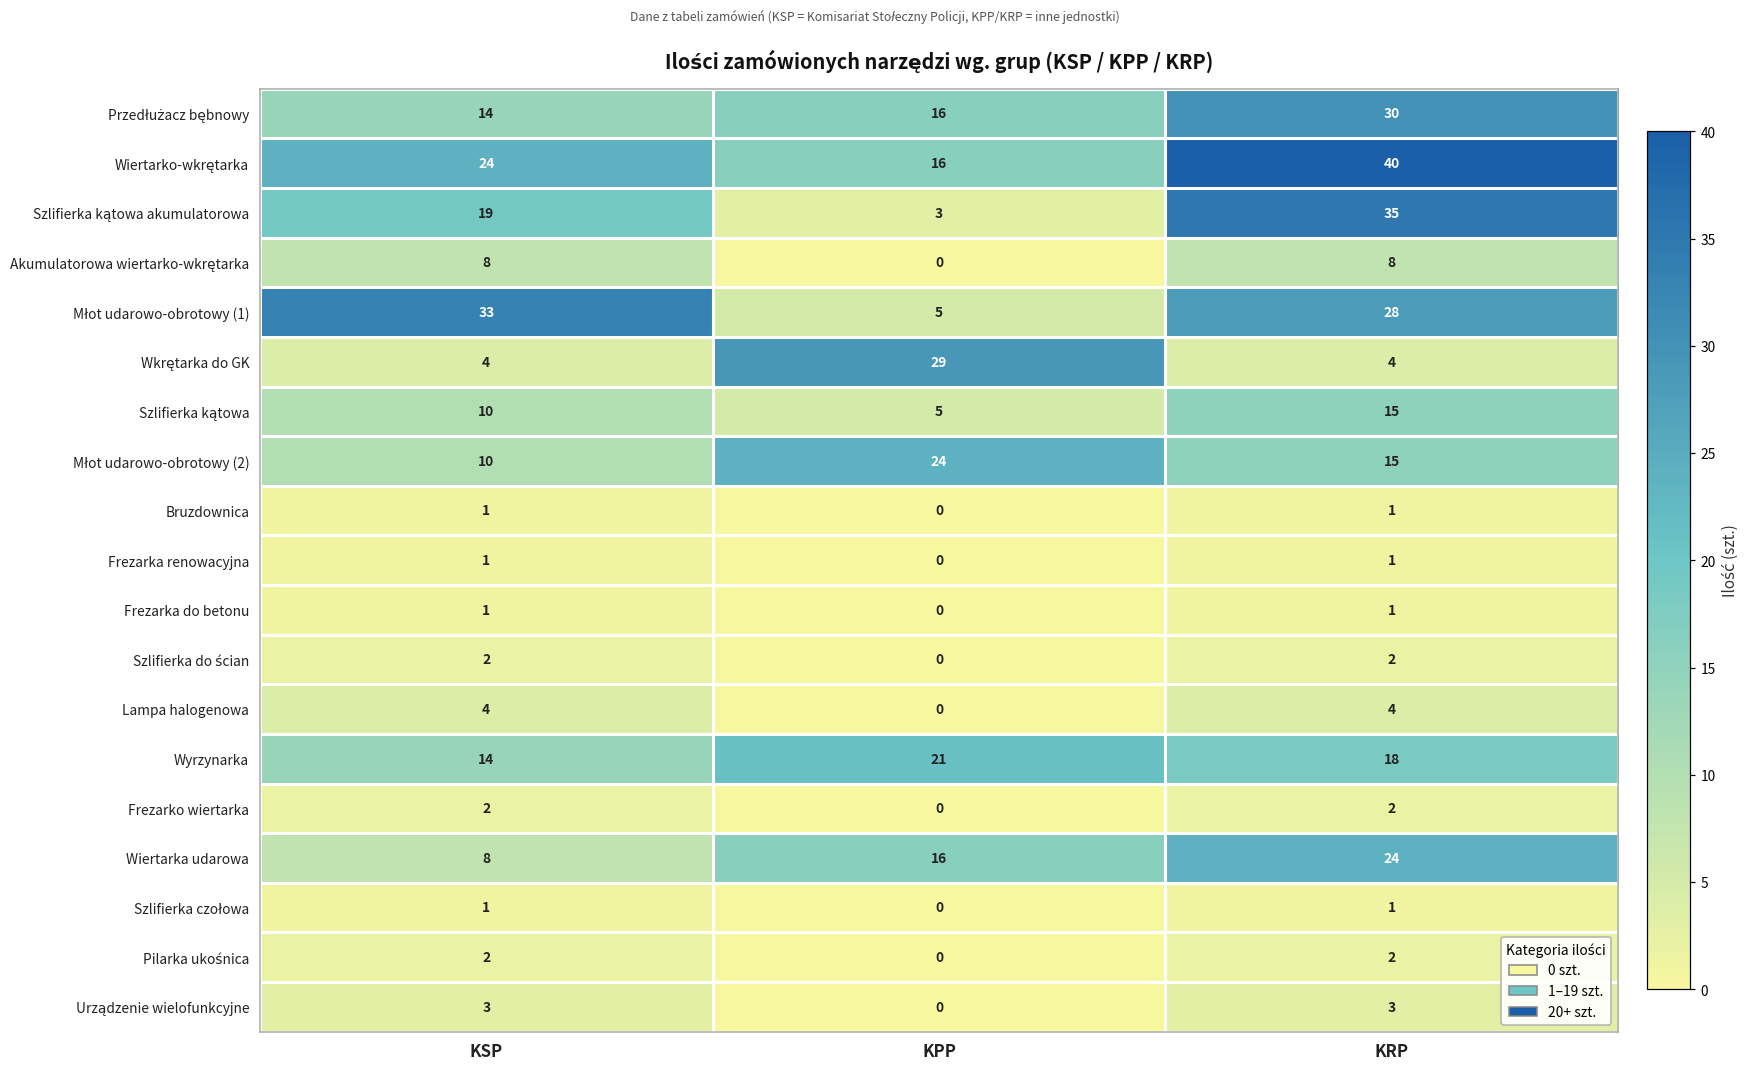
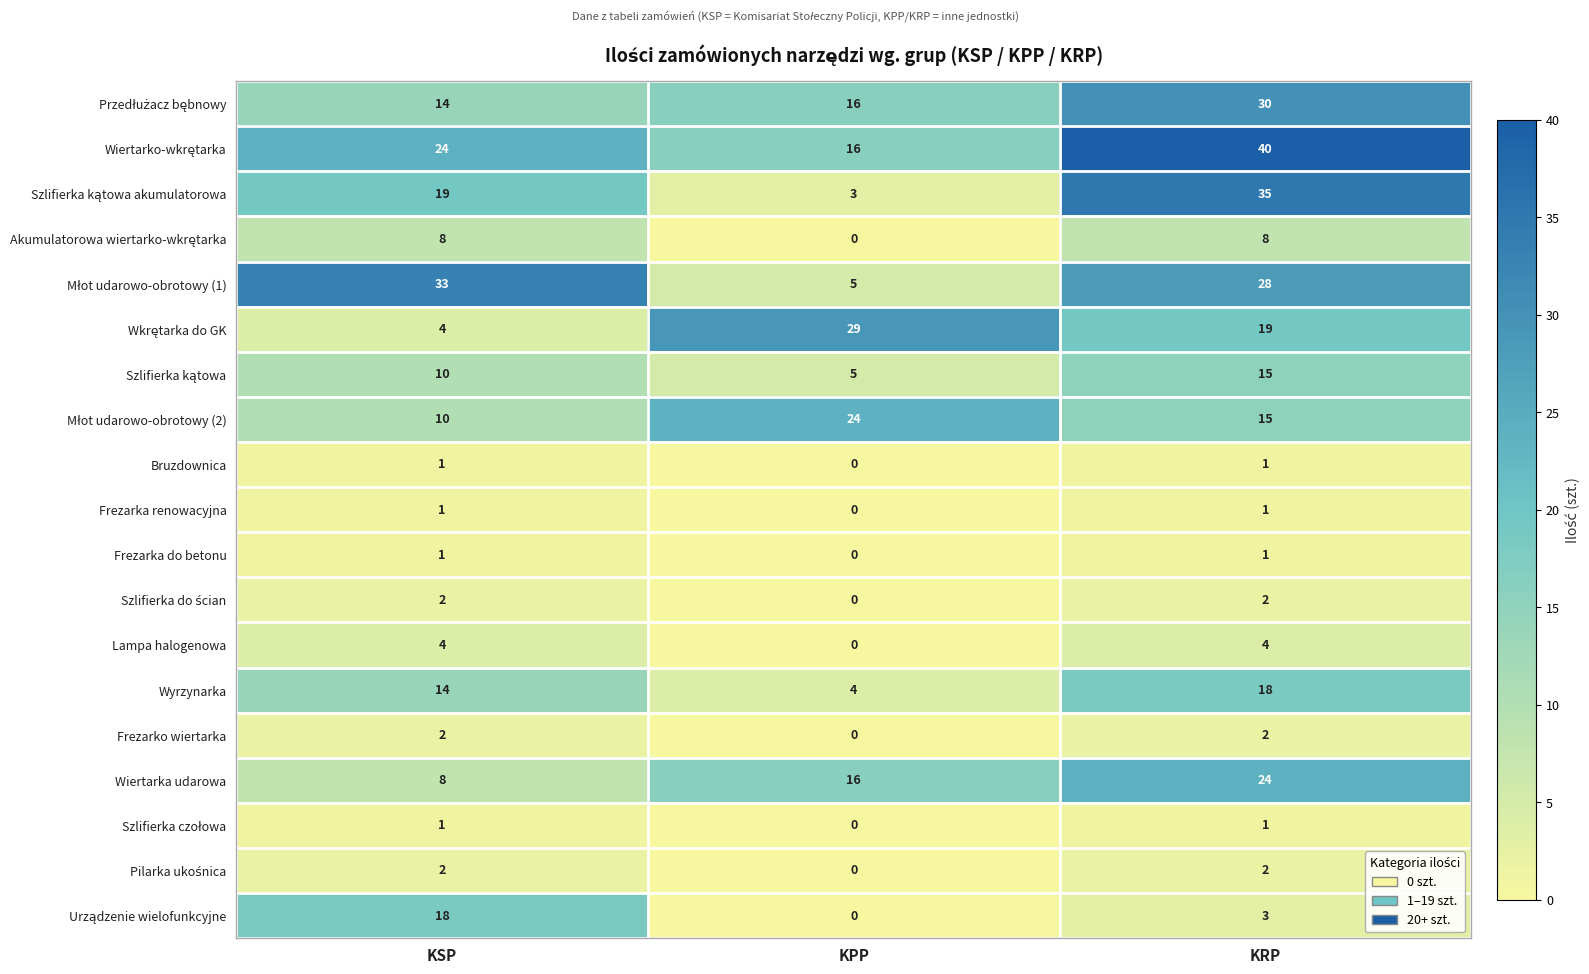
  {
    "Przedłużacz bębnowy": {
      "KSP": 14,
      "KPP": 16,
      "KRP": 30
    },
    "Wiertarko-wkrętarka": {
      "KSP": 24,
      "KPP": 16,
      "KRP": 40
    },
    "Szlifierka kątowa akumulatorowa": {
      "KSP": 19,
      "KPP": 3,
      "KRP": 35
    },
    "Akumulatorowa wiertarko-wkrętarka": {
      "KSP": 8,
      "KPP": 0,
      "KRP": 8
    },
    "Młot udarowo-obrotowy (1)": {
      "KSP": 33,
      "KPP": 5,
      "KRP": 28
    },
    "Wkrętarka do GK": {
      "KSP": 4,
      "KPP": 29,
-     "KRP": 4
+     "KRP": 19
    },
    "Szlifierka kątowa": {
      "KSP": 10,
      "KPP": 5,
      "KRP": 15
    },
    "Młot udarowo-obrotowy (2)": {
      "KSP": 10,
      "KPP": 24,
      "KRP": 15
    },
    "Bruzdownica": {
      "KSP": 1,
      "KPP": 0,
      "KRP": 1
    },
    "Frezarka renowacyjna": {
      "KSP": 1,
      "KPP": 0,
      "KRP": 1
    },
    "Frezarka do betonu": {
      "KSP": 1,
      "KPP": 0,
      "KRP": 1
    },
    "Szlifierka do ścian": {
      "KSP": 2,
      "KPP": 0,
      "KRP": 2
    },
    "Lampa halogenowa": {
      "KSP": 4,
      "KPP": 0,
      "KRP": 4
    },
    "Wyrzynarka": {
      "KSP": 14,
-     "KPP": 21,
+     "KPP": 4,
      "KRP": 18
    },
    "Frezarko wiertarka": {
      "KSP": 2,
      "KPP": 0,
      "KRP": 2
    },
    "Wiertarka udarowa": {
      "KSP": 8,
      "KPP": 16,
      "KRP": 24
    },
    "Szlifierka czołowa": {
      "KSP": 1,
      "KPP": 0,
      "KRP": 1
    },
    "Pilarka ukośnica": {
      "KSP": 2,
      "KPP": 0,
      "KRP": 2
    },
    "Urządzenie wielofunkcyjne": {
-     "KSP": 3,
+     "KSP": 18,
      "KPP": 0,
      "KRP": 3
    }
  }
